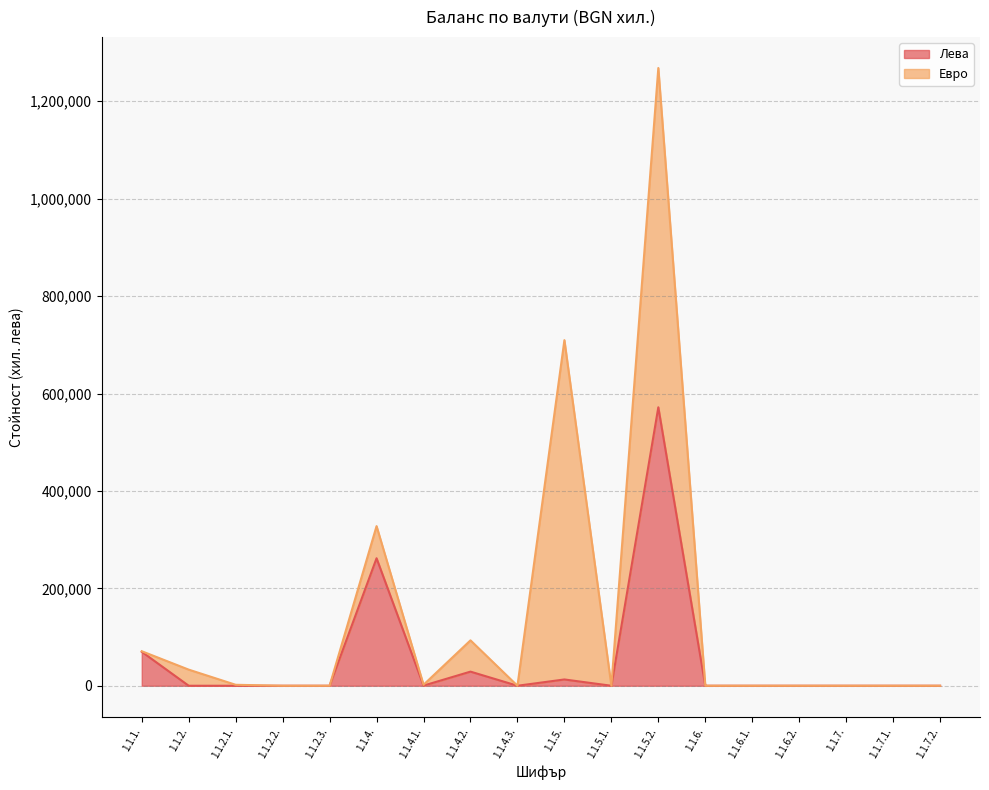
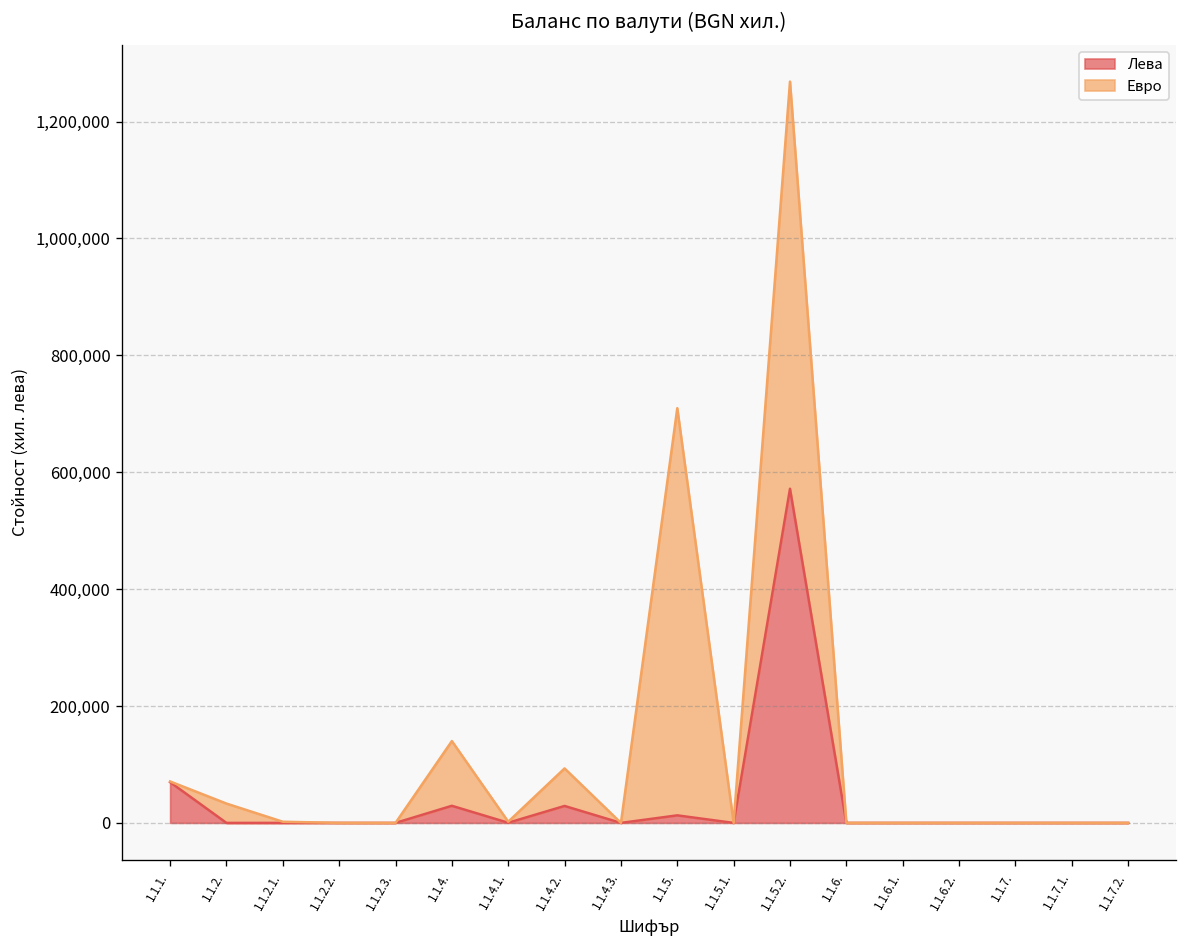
  {
    "Лева": {
      "1.1.2.": "0",
-     "1.1.4.": "260,000",
+     "1.1.4.": "30,000",
      "1.1.4.2.": "30,000",
      "1.1.5.": "10,000",
      "1.1.5.2.": "570,000"
    },
    "Евро": {
      "1.1.2.": "30,000",
-     "1.1.4.": "70,000",
+     "1.1.4.": "110,000",
      "1.1.4.2.": "60,000",
      "1.1.5.": "700,000",
      "1.1.5.2.": "700,000"
    }
  }
